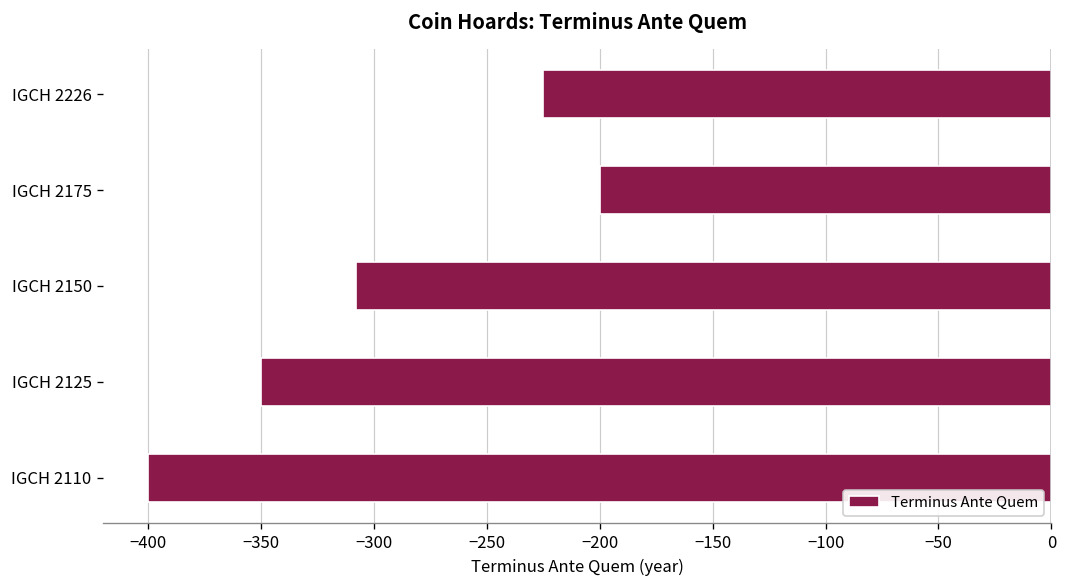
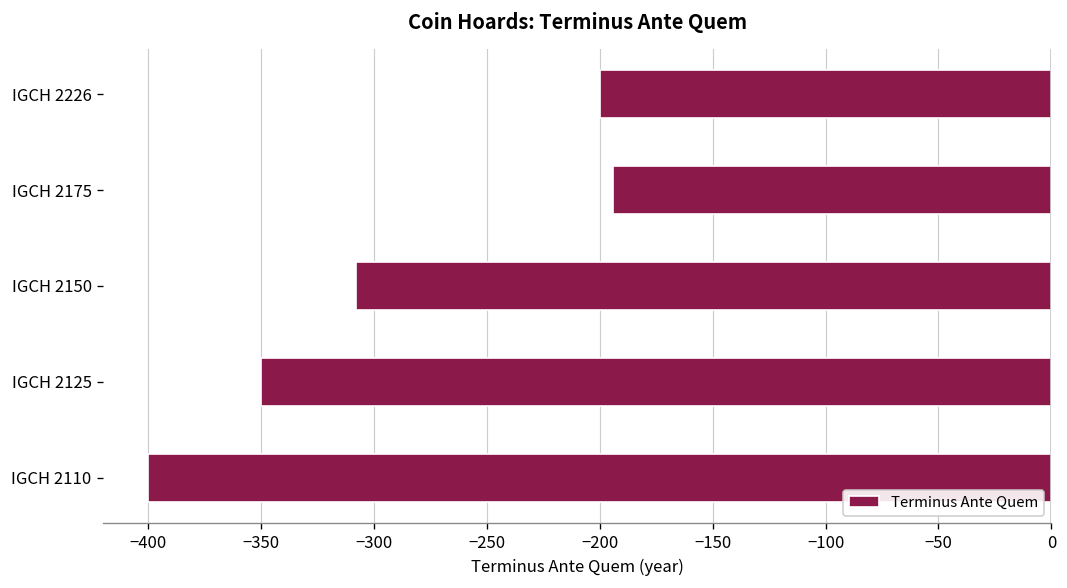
  {
-   "IGCH 2226": -225,
-   "IGCH 2175": -200,
+   "IGCH 2226": -200,
+   "IGCH 2175": -194,
    "IGCH 2150": -308,
    "IGCH 2125": -350,
    "IGCH 2110": -400
  }
